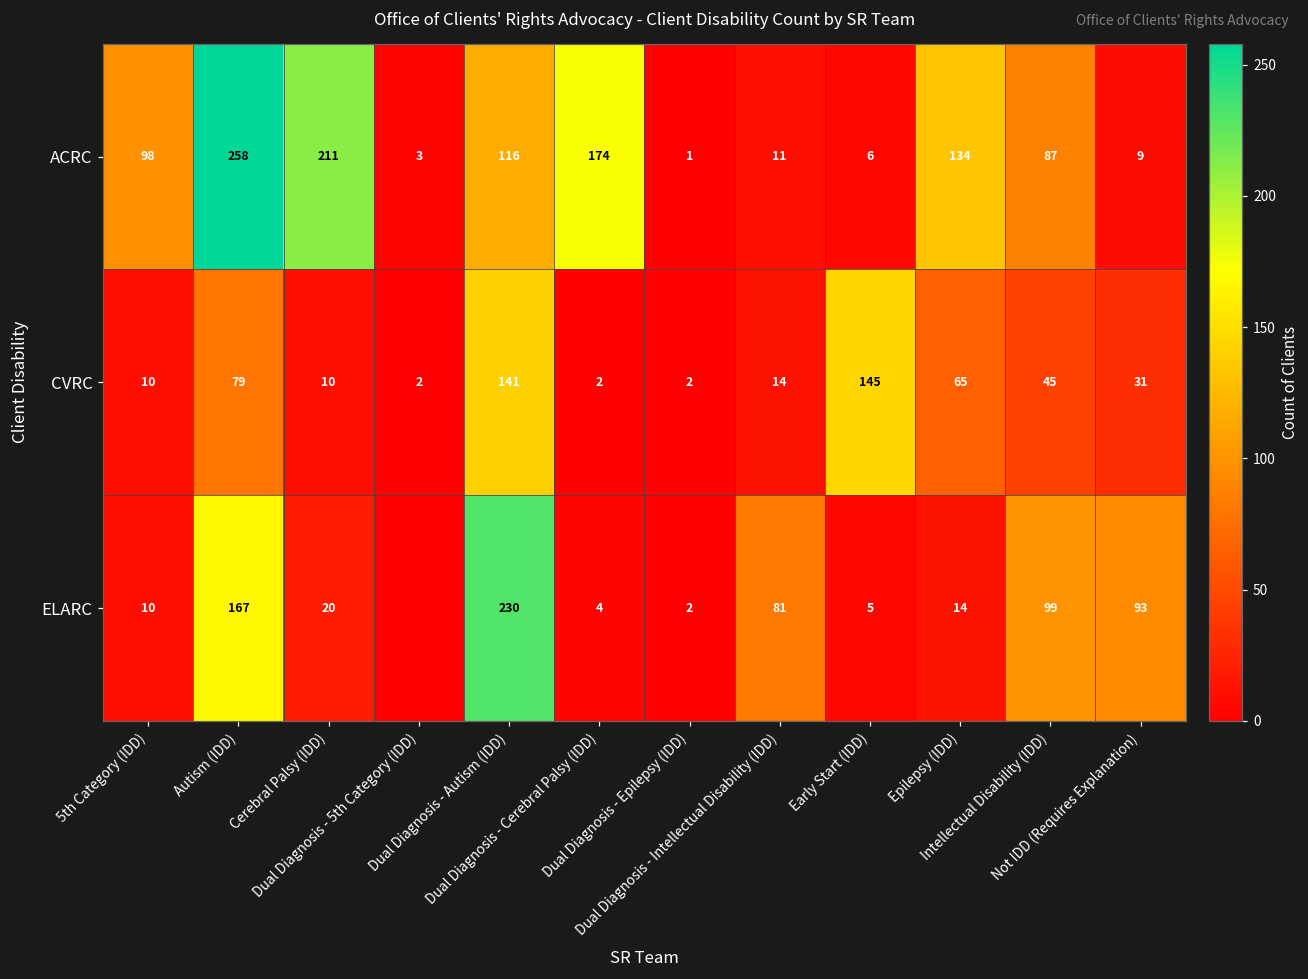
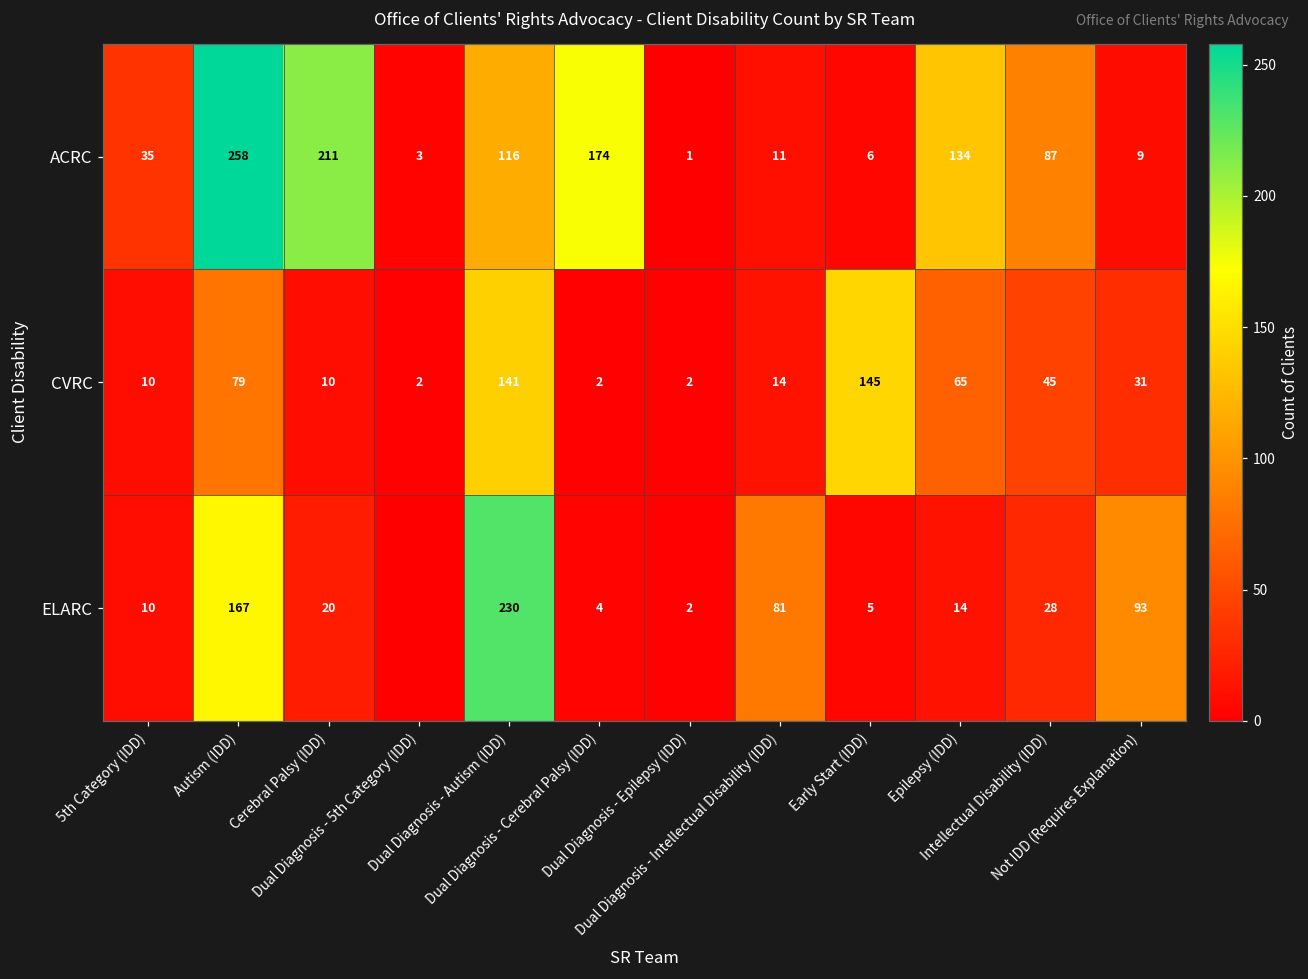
  {
    "ACRC": {
-     "5th Category (IDD)": 98,
+     "5th Category (IDD)": 35,
      "Autism (IDD)": 258,
      "Cerebral Palsy (IDD)": 211,
      "Dual Diagnosis - 5th Category (IDD)": 3,
      "Dual Diagnosis - Autism (IDD)": 116,
      "Dual Diagnosis - Cerebral Palsy (IDD)": 174,
      "Dual Diagnosis - Epilepsy (IDD)": 1,
      "Dual Diagnosis - Intellectual Disability (IDD)": 11,
      "Early Start (IDD)": 6,
      "Epilepsy (IDD)": 134,
      "Intellectual Disability (IDD)": 87,
      "Not IDD (Requires Explanation)": 9
    },
    "CVRC": {
      "5th Category (IDD)": 10,
      "Autism (IDD)": 79,
      "Cerebral Palsy (IDD)": 10,
      "Dual Diagnosis - 5th Category (IDD)": 2,
      "Dual Diagnosis - Autism (IDD)": 141,
      "Dual Diagnosis - Cerebral Palsy (IDD)": 2,
      "Dual Diagnosis - Epilepsy (IDD)": 2,
      "Dual Diagnosis - Intellectual Disability (IDD)": 14,
      "Early Start (IDD)": 145,
      "Epilepsy (IDD)": 65,
      "Intellectual Disability (IDD)": 45,
      "Not IDD (Requires Explanation)": 31
    },
    "ELARC": {
      "5th Category (IDD)": 10,
      "Autism (IDD)": 167,
      "Cerebral Palsy (IDD)": 20,
      "Dual Diagnosis - Autism (IDD)": 230,
      "Dual Diagnosis - Cerebral Palsy (IDD)": 4,
      "Dual Diagnosis - Epilepsy (IDD)": 2,
      "Dual Diagnosis - Intellectual Disability (IDD)": 81,
      "Early Start (IDD)": 5,
      "Epilepsy (IDD)": 14,
-     "Intellectual Disability (IDD)": 99,
+     "Intellectual Disability (IDD)": 28,
      "Not IDD (Requires Explanation)": 93
    }
  }
